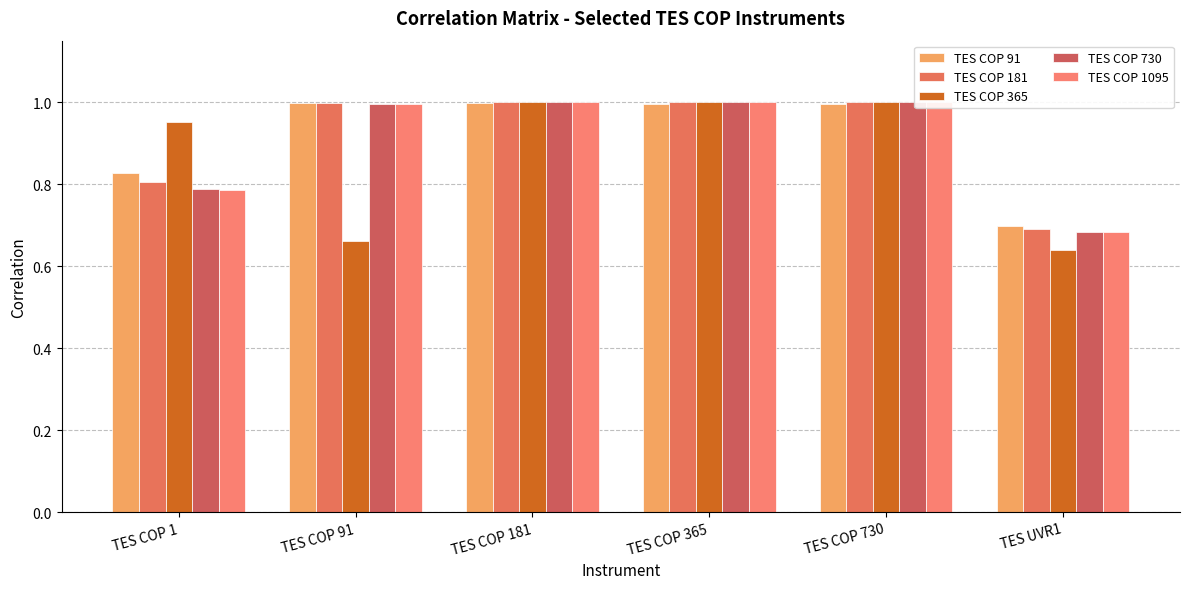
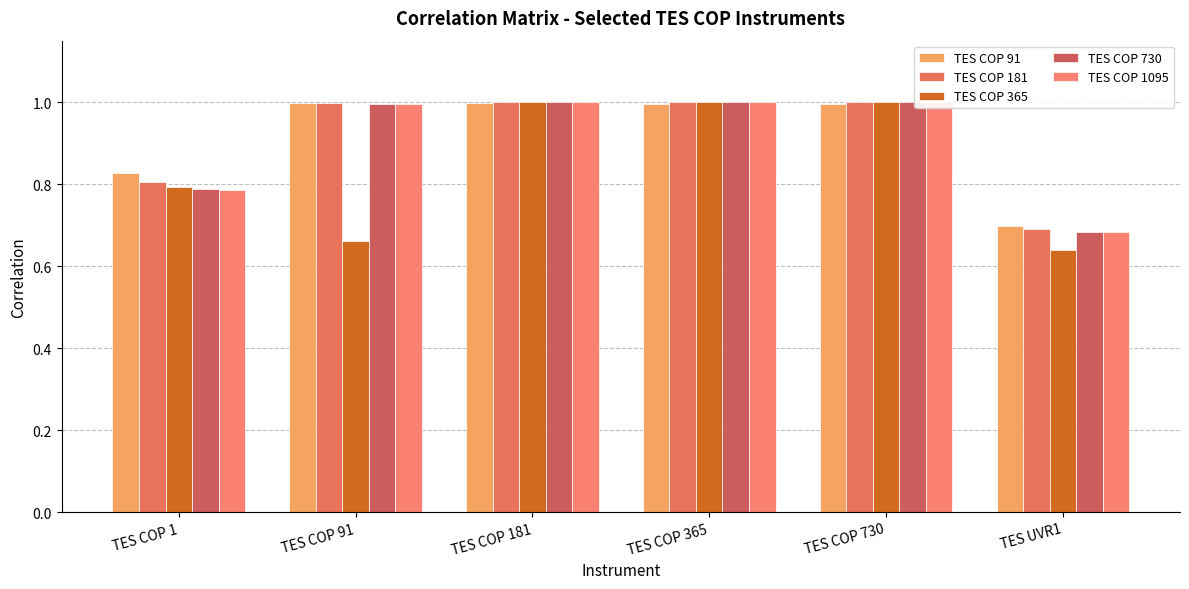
  {
    "TES COP 365": {
-     "TES COP 1": 0.95,
+     "TES COP 1": 0.79,
      "TES COP 91": 0.66,
      "TES COP 181": 1.00,
      "TES COP 365": 1.00,
      "TES COP 730": 1.00,
      "TES UVR1": 0.64
    }
  }
